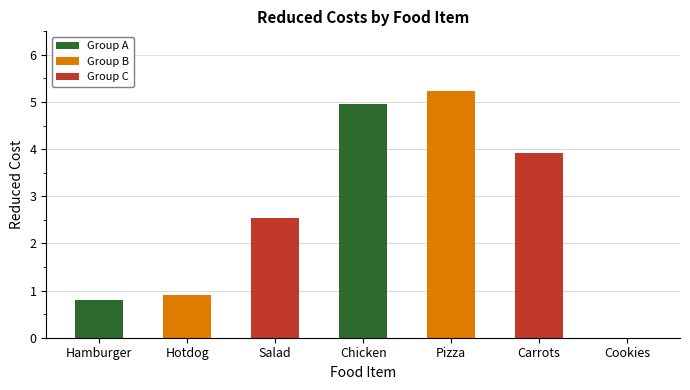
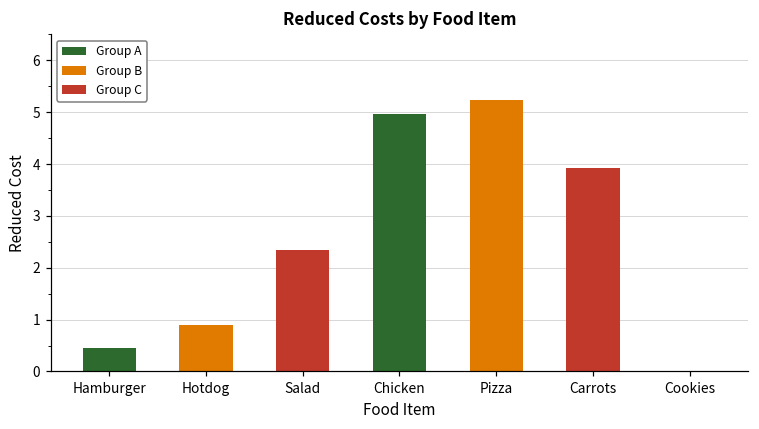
  {
-   "Hamburger": 0.8,
+   "Hamburger": 0.4,
    "Hotdog": 0.9,
-   "Salad": 2.5,
+   "Salad": 2.3,
    "Chicken": 5.0,
    "Pizza": 5.2,
    "Carrots": 3.9,
    "Cookies": 0.0
  }
